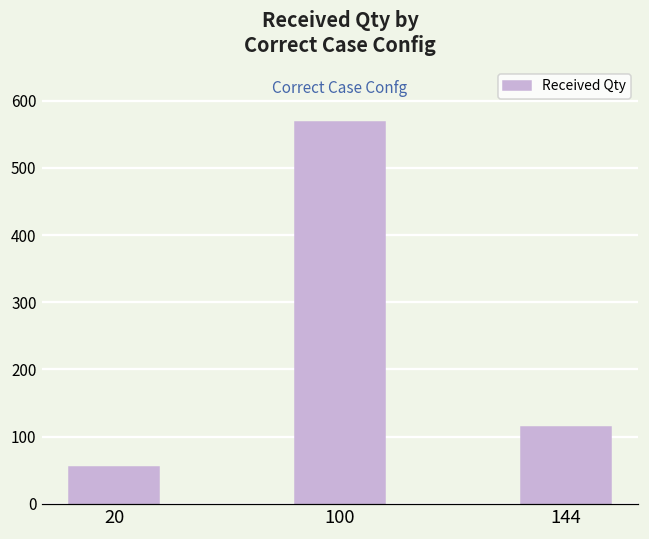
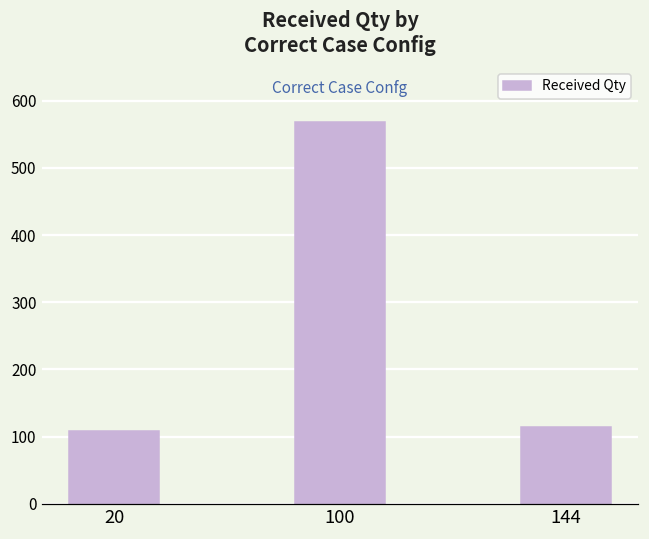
  {
-   "20": 60,
+   "20": 110,
    "100": 570,
    "144": 120
  }
